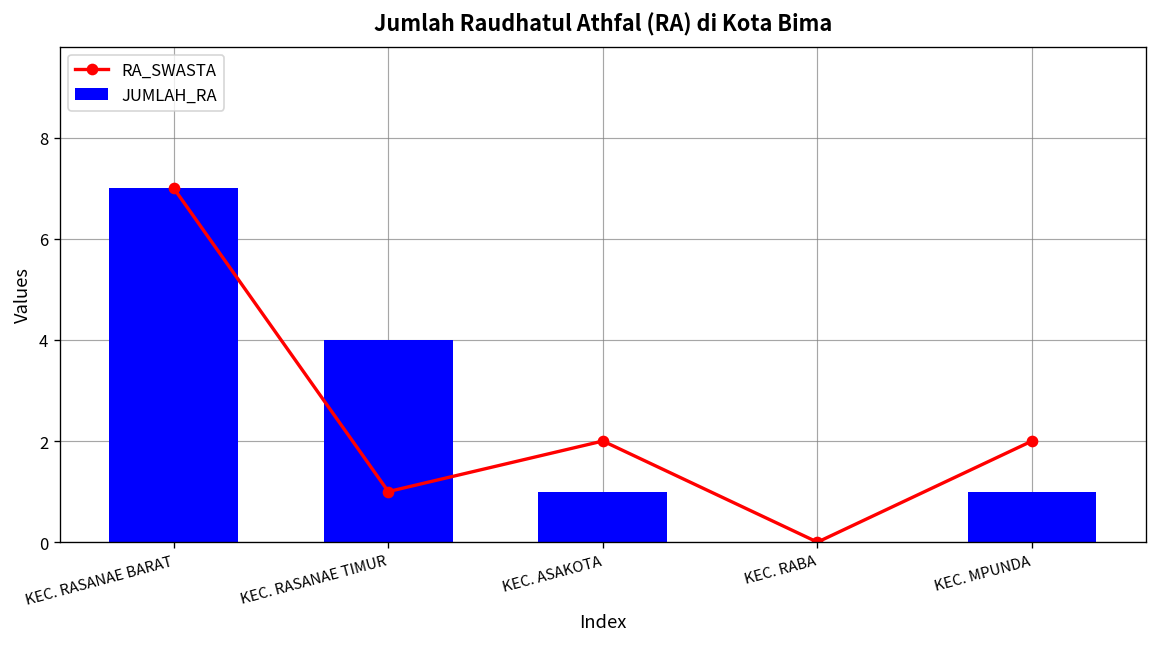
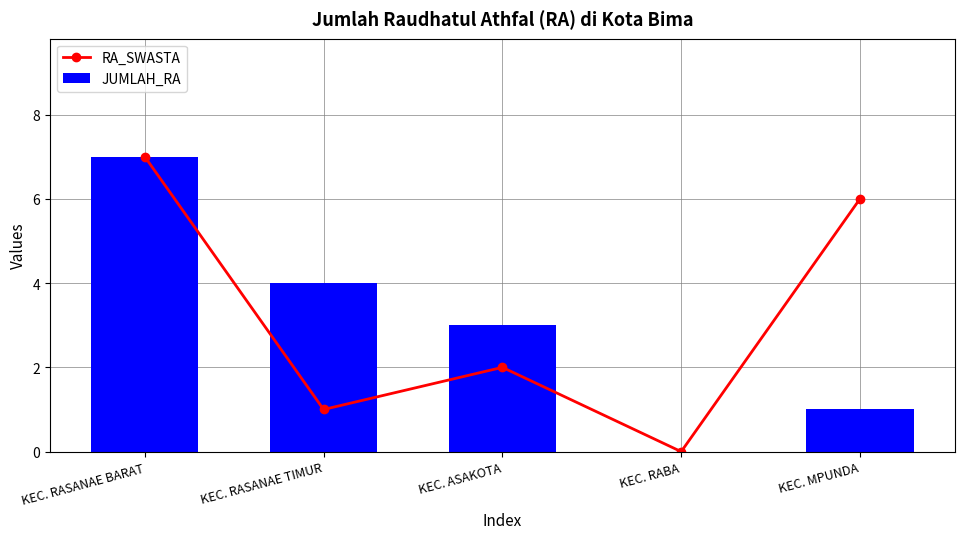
  {
    "RA_SWASTA": {
      "KEC. RASANAE BARAT": 7,
      "KEC. RASANAE TIMUR": 1,
      "KEC. ASAKOTA": 2,
      "KEC. RABA": 0,
-     "KEC. MPUNDA": 2
+     "KEC. MPUNDA": 6
    },
    "JUMLAH_RA": {
      "KEC. RASANAE BARAT": 7,
      "KEC. RASANAE TIMUR": 4,
-     "KEC. ASAKOTA": 1,
+     "KEC. ASAKOTA": 3,
      "KEC. RABA": 0,
      "KEC. MPUNDA": 1
    }
  }
